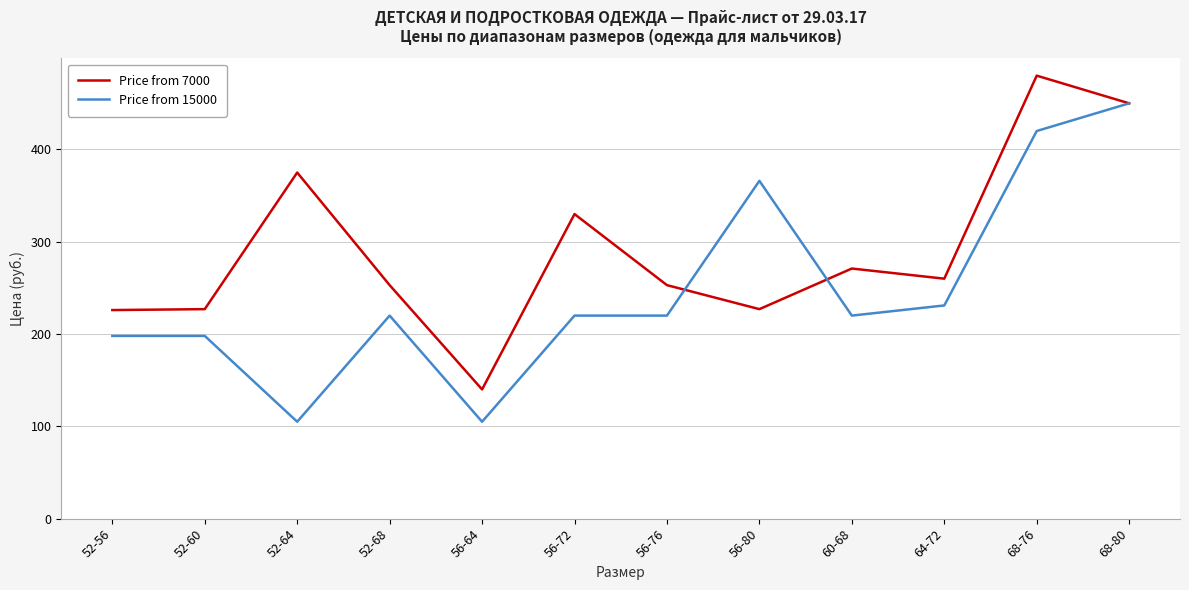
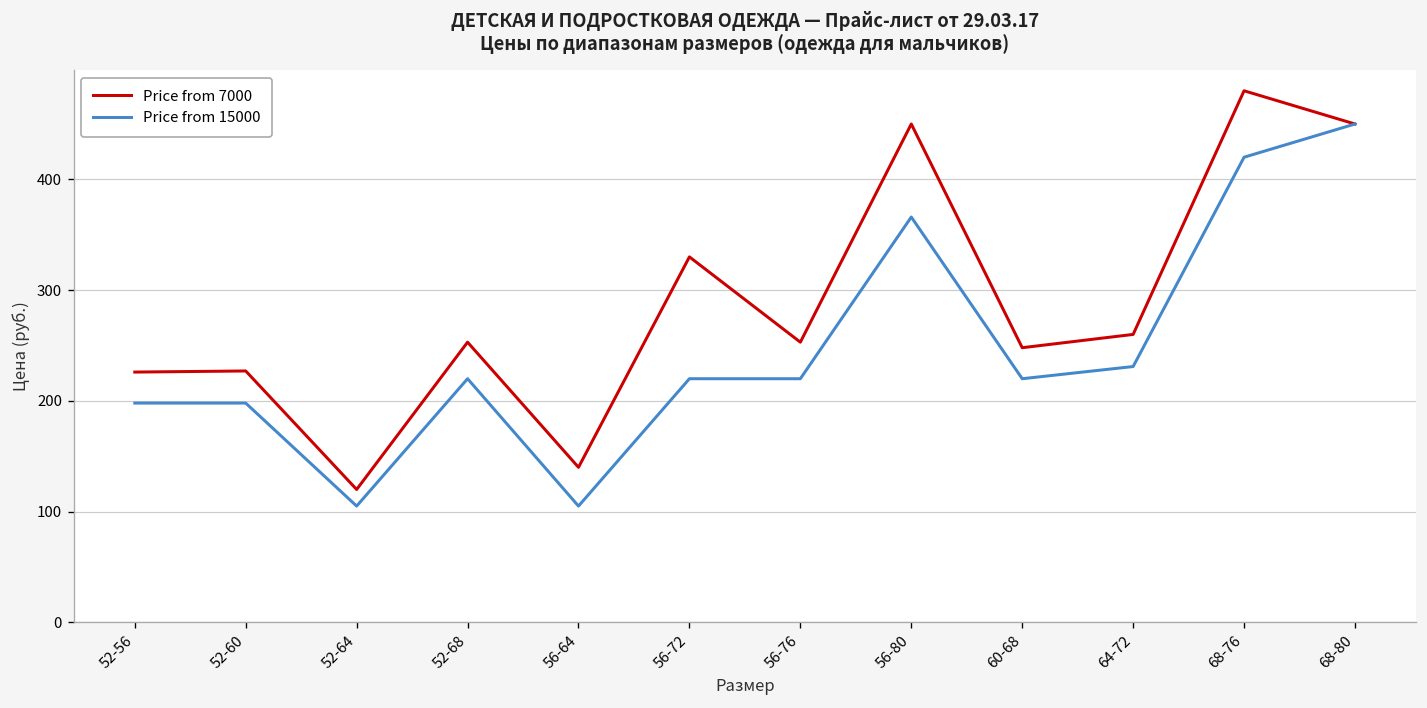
  {
    "Price from 7000": {
      "52-56": 230,
      "52-60": 230,
-     "52-64": 380,
+     "52-64": 120,
      "52-68": 250,
      "56-64": 140,
      "56-72": 330,
      "56-76": 250,
-     "56-80": 230,
-     "60-68": 270,
+     "56-80": 450,
+     "60-68": 250,
      "64-72": 260,
      "68-76": 480
    },
    "Price from 15000": {
      "52-56": 200,
      "52-60": 200,
      "52-64": 110,
      "52-68": 220,
      "56-64": 110,
      "56-72": 220,
      "56-76": 220,
      "56-80": 370,
      "60-68": 220,
      "64-72": 230,
      "68-76": 420
    }
  }
